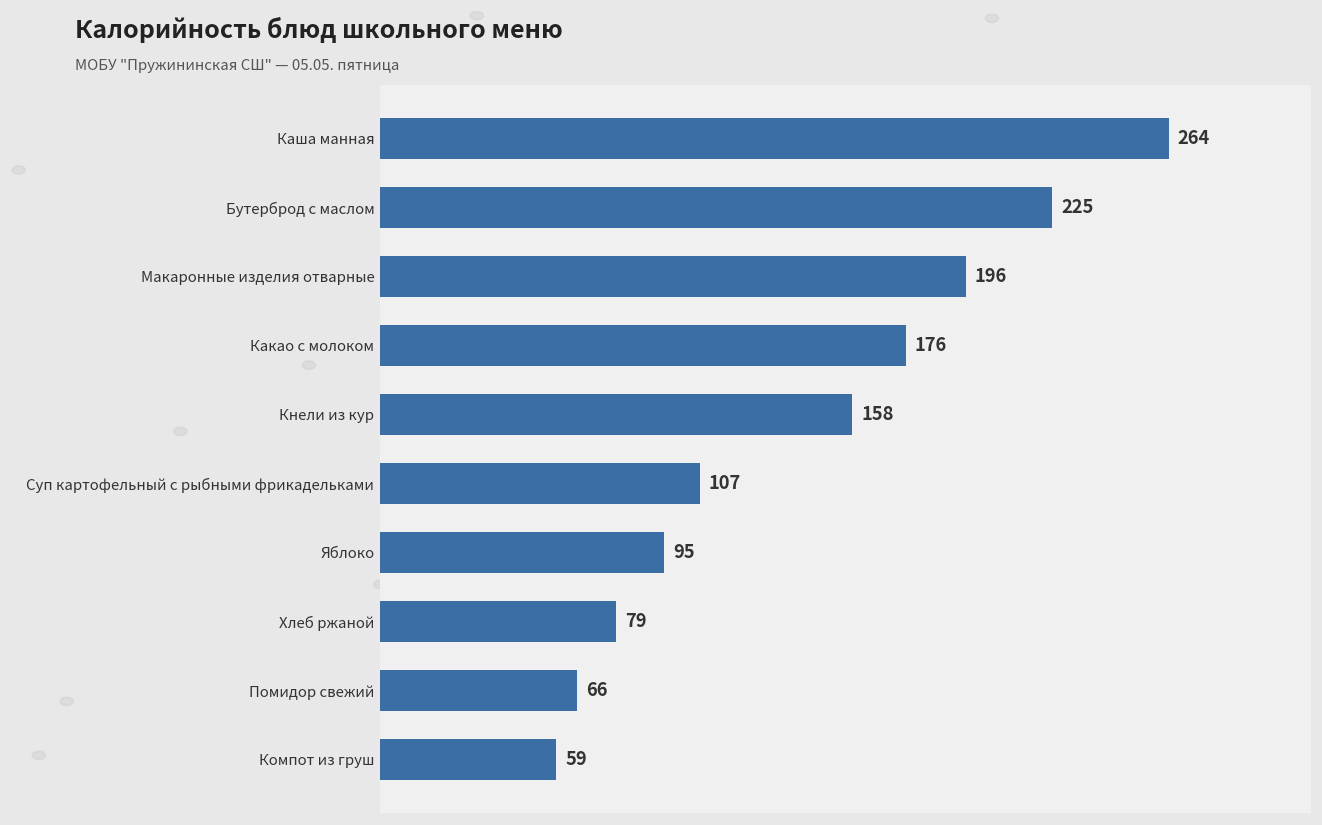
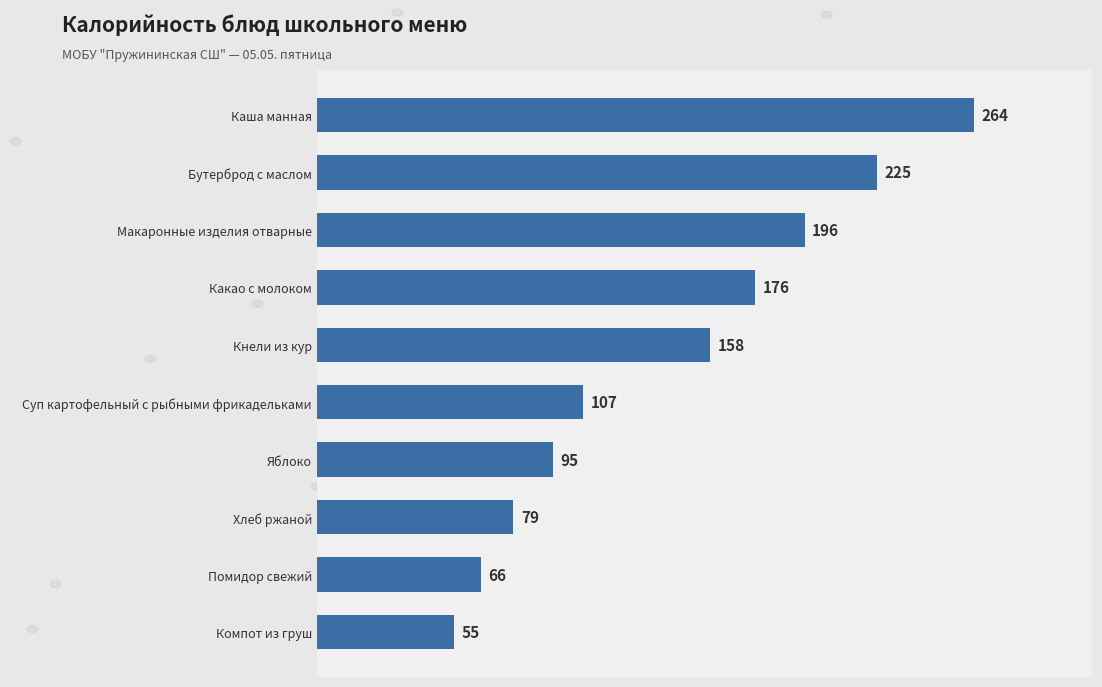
  {
    "Каша манная": 264,
    "Бутерброд с маслом": 225,
    "Макаронные изделия отварные": 196,
    "Какао с молоком": 176,
    "Кнели из кур": 158,
    "Суп картофельный с рыбными фрикадельками": 107,
    "Яблоко": 95,
    "Хлеб ржаной": 79,
    "Помидор свежий": 66,
-   "Компот из груш": 59
+   "Компот из груш": 55
  }
